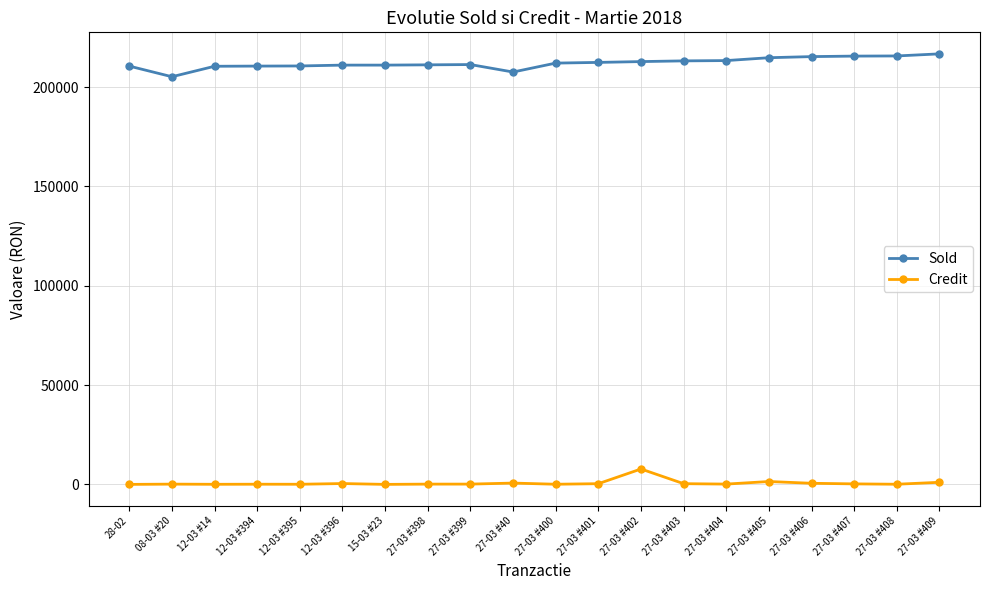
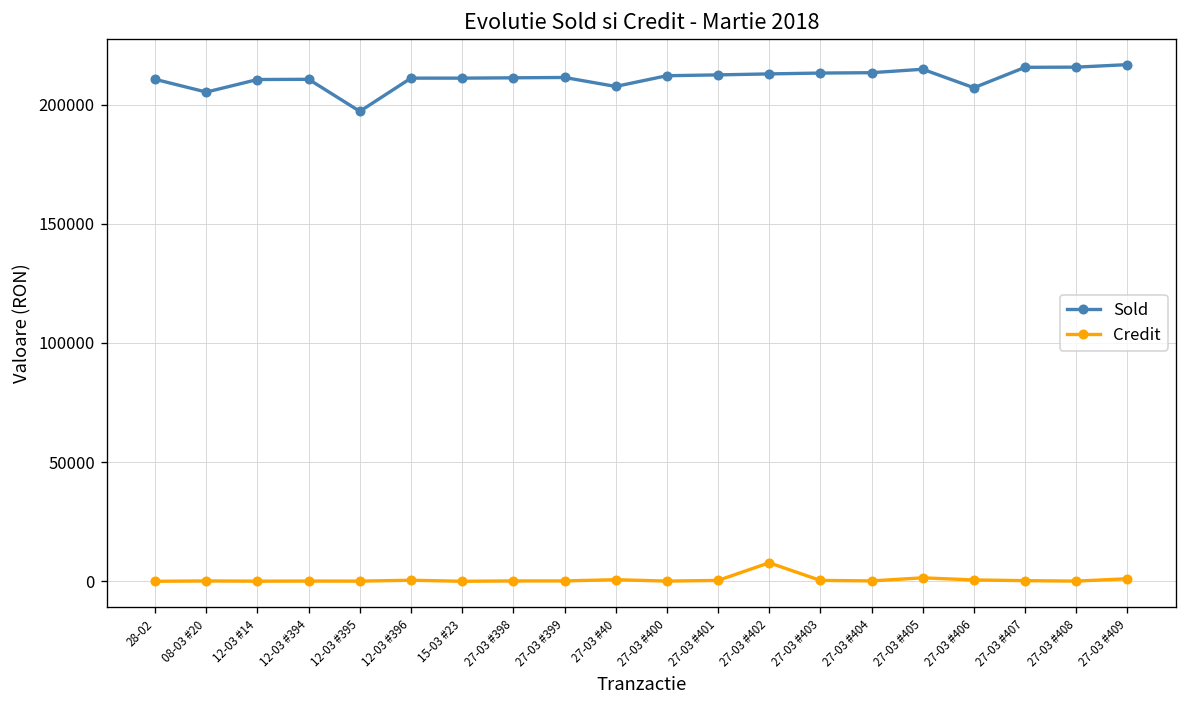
  {
    "Sold": {
      "28-02": 211000,
      "08-03 #20": 205000,
      "12-03 #14": 211000,
      "12-03 #394": 211000,
-     "12-03 #395": 211000,
+     "12-03 #395": 197000,
      "12-03 #396": 211000,
      "15-03 #23": 211000,
      "27-03 #398": 211000,
      "27-03 #399": 211000,
      "27-03 #40": 208000,
      "27-03 #400": 212000,
      "27-03 #401": 212000,
      "27-03 #402": 213000,
      "27-03 #403": 213000,
      "27-03 #404": 213000,
      "27-03 #405": 215000,
-     "27-03 #406": 215000,
+     "27-03 #406": 207000,
      "27-03 #407": 216000,
      "27-03 #408": 216000,
      "27-03 #409": 217000
    },
    "Credit": {
      "28-02": 0,
      "08-03 #20": 0,
      "12-03 #14": 0,
      "12-03 #394": 0,
      "12-03 #395": 0,
      "12-03 #396": 0,
      "15-03 #23": 0,
      "27-03 #398": 0,
      "27-03 #399": 0,
      "27-03 #40": 1000,
      "27-03 #400": 0,
      "27-03 #401": 0,
      "27-03 #402": 8000,
      "27-03 #403": 0,
      "27-03 #404": 0,
      "27-03 #405": 1000,
      "27-03 #406": 1000,
      "27-03 #407": 0,
      "27-03 #408": 0,
      "27-03 #409": 1000
    }
  }
